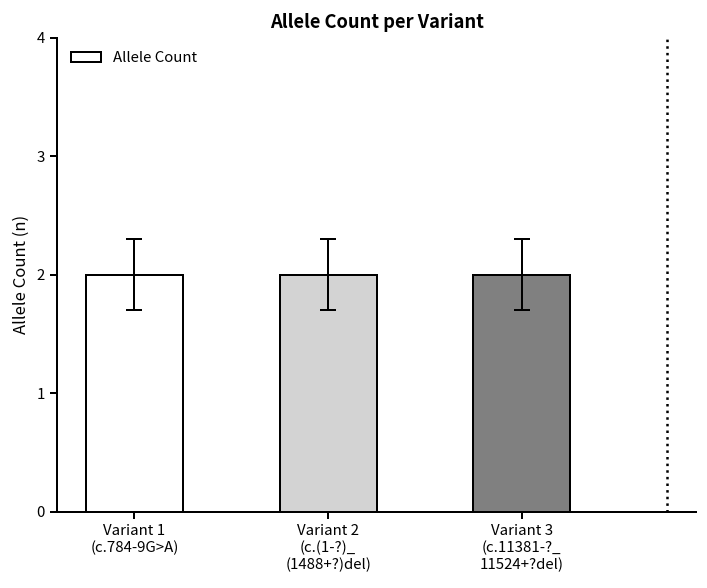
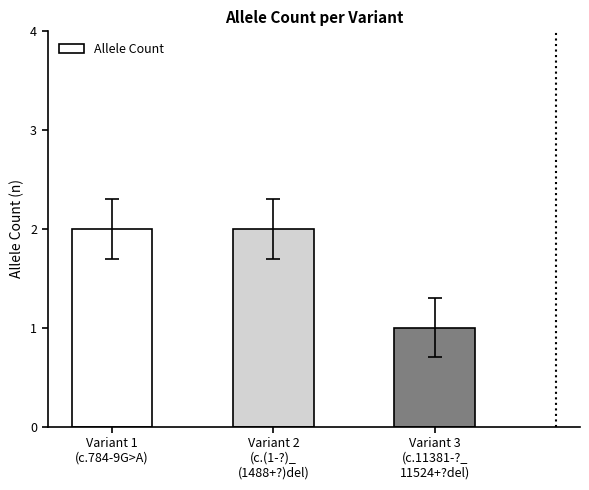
  {
    "Allele Count": {
      "Variant 1 (c.784-9G>A)": 2,
      "Variant 2 (c.(1-?)_ (1488+?)del)": 2,
-     "Variant 3 (c.11381-?_ 11524+?del)": 2
+     "Variant 3 (c.11381-?_ 11524+?del)": 1
    }
  }
